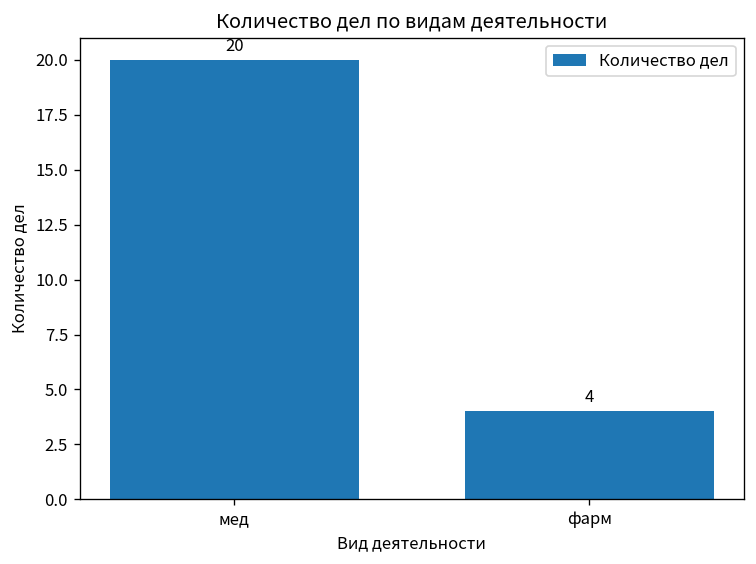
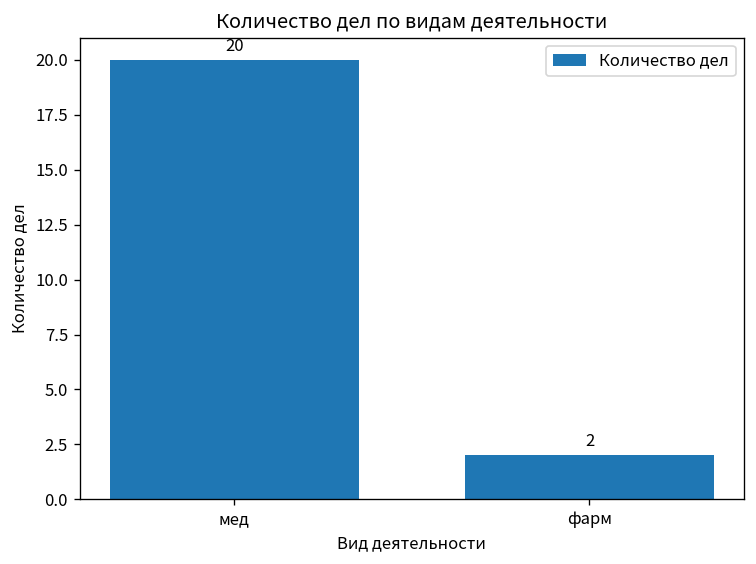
  {
    "мед": 20,
-   "фарм": 4
+   "фарм": 2
  }
